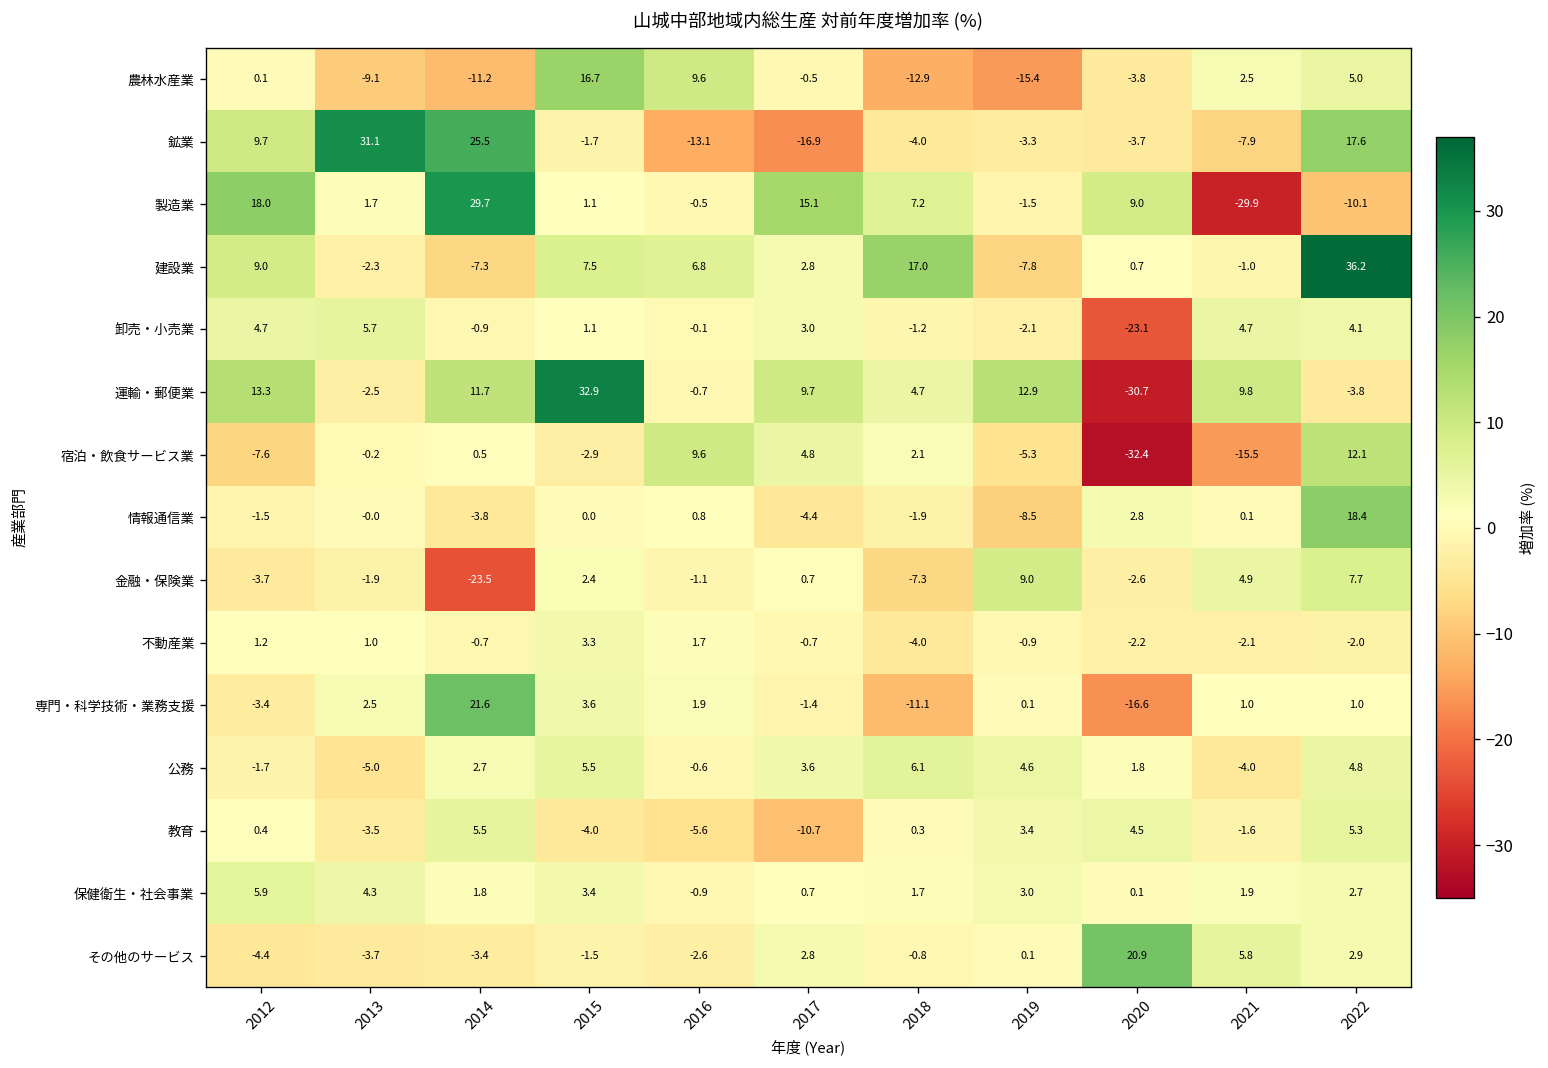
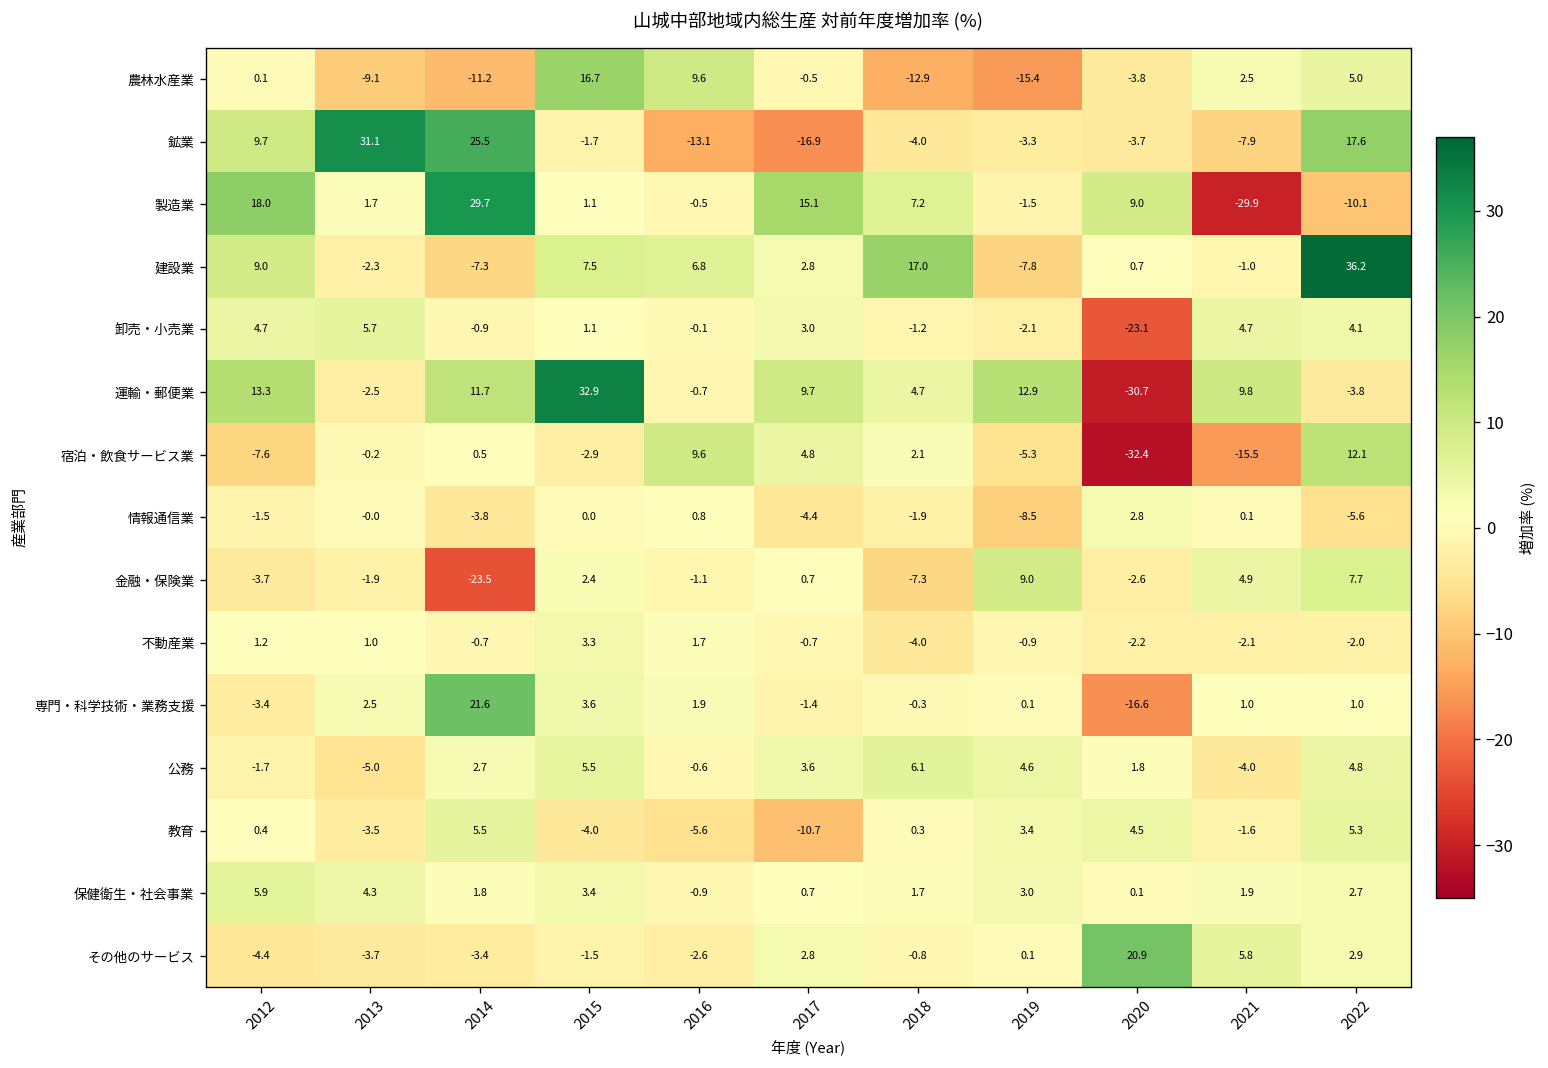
  {
    "農林水産業": {
      "2012": 0.1,
      "2013": -9.1,
      "2014": -11.2,
      "2015": 16.7,
      "2016": 9.6,
      "2017": -0.5,
      "2018": -12.9,
      "2019": -15.4,
      "2020": -3.8,
      "2021": 2.5,
      "2022": 5.0
    },
    "鉱業": {
      "2012": 9.7,
      "2013": 31.1,
      "2014": 25.5,
      "2015": -1.7,
      "2016": -13.1,
      "2017": -16.9,
      "2018": -4.0,
      "2019": -3.3,
      "2020": -3.7,
      "2021": -7.9,
      "2022": 17.6
    },
    "製造業": {
      "2012": 18.0,
      "2013": 1.7,
      "2014": 29.7,
      "2015": 1.1,
      "2016": -0.5,
      "2017": 15.1,
      "2018": 7.2,
      "2019": -1.5,
      "2020": 9.0,
      "2021": -29.9,
      "2022": -10.1
    },
    "建設業": {
      "2012": 9.0,
      "2013": -2.3,
      "2014": -7.3,
      "2015": 7.5,
      "2016": 6.8,
      "2017": 2.8,
      "2018": 17.0,
      "2019": -7.8,
      "2020": 0.7,
      "2021": -1.0,
      "2022": 36.2
    },
    "卸売・小売業": {
      "2012": 4.7,
      "2013": 5.7,
      "2014": -0.9,
      "2015": 1.1,
      "2016": -0.1,
      "2017": 3.0,
      "2018": -1.2,
      "2019": -2.1,
      "2020": -23.1,
      "2021": 4.7,
      "2022": 4.1
    },
    "運輸・郵便業": {
      "2012": 13.3,
      "2013": -2.5,
      "2014": 11.7,
      "2015": 32.9,
      "2016": -0.7,
      "2017": 9.7,
      "2018": 4.7,
      "2019": 12.9,
      "2020": -30.7,
      "2021": 9.8,
      "2022": -3.8
    },
    "宿泊・飲食サービス業": {
      "2012": -7.6,
      "2013": -0.2,
      "2014": 0.5,
      "2015": -2.9,
      "2016": 9.6,
      "2017": 4.8,
      "2018": 2.1,
      "2019": -5.3,
      "2020": -32.4,
      "2021": -15.5,
      "2022": 12.1
    },
    "情報通信業": {
      "2012": -1.5,
      "2013": -0.0,
      "2014": -3.8,
      "2015": 0.0,
      "2016": 0.8,
      "2017": -4.4,
      "2018": -1.9,
      "2019": -8.5,
      "2020": 2.8,
      "2021": 0.1,
-     "2022": 18.4
+     "2022": -5.6
    },
    "金融・保険業": {
      "2012": -3.7,
      "2013": -1.9,
      "2014": -23.5,
      "2015": 2.4,
      "2016": -1.1,
      "2017": 0.7,
      "2018": -7.3,
      "2019": 9.0,
      "2020": -2.6,
      "2021": 4.9,
      "2022": 7.7
    },
    "不動産業": {
      "2012": 1.2,
      "2013": 1.0,
      "2014": -0.7,
      "2015": 3.3,
      "2016": 1.7,
      "2017": -0.7,
      "2018": -4.0,
      "2019": -0.9,
      "2020": -2.2,
      "2021": -2.1,
      "2022": -2.0
    },
    "専門・科学技術・業務支援": {
      "2012": -3.4,
      "2013": 2.5,
      "2014": 21.6,
      "2015": 3.6,
      "2016": 1.9,
      "2017": -1.4,
-     "2018": -11.1,
+     "2018": -0.3,
      "2019": 0.1,
      "2020": -16.6,
      "2021": 1.0,
      "2022": 1.0
    },
    "公務": {
      "2012": -1.7,
      "2013": -5.0,
      "2014": 2.7,
      "2015": 5.5,
      "2016": -0.6,
      "2017": 3.6,
      "2018": 6.1,
      "2019": 4.6,
      "2020": 1.8,
      "2021": -4.0,
      "2022": 4.8
    },
    "教育": {
      "2012": 0.4,
      "2013": -3.5,
      "2014": 5.5,
      "2015": -4.0,
      "2016": -5.6,
      "2017": -10.7,
      "2018": 0.3,
      "2019": 3.4,
      "2020": 4.5,
      "2021": -1.6,
      "2022": 5.3
    },
    "保健衛生・社会事業": {
      "2012": 5.9,
      "2013": 4.3,
      "2014": 1.8,
      "2015": 3.4,
      "2016": -0.9,
      "2017": 0.7,
      "2018": 1.7,
      "2019": 3.0,
      "2020": 0.1,
      "2021": 1.9,
      "2022": 2.7
    },
    "その他のサービス": {
      "2012": -4.4,
      "2013": -3.7,
      "2014": -3.4,
      "2015": -1.5,
      "2016": -2.6,
      "2017": 2.8,
      "2018": -0.8,
      "2019": 0.1,
      "2020": 20.9,
      "2021": 5.8,
      "2022": 2.9
    }
  }
